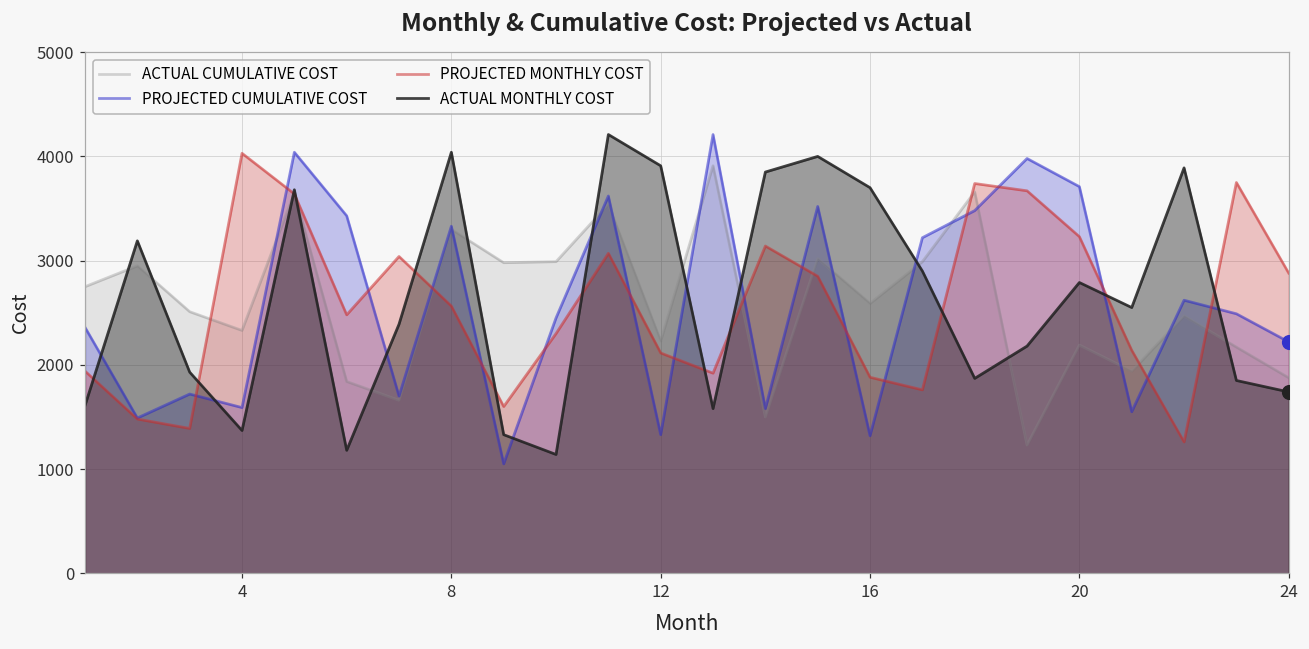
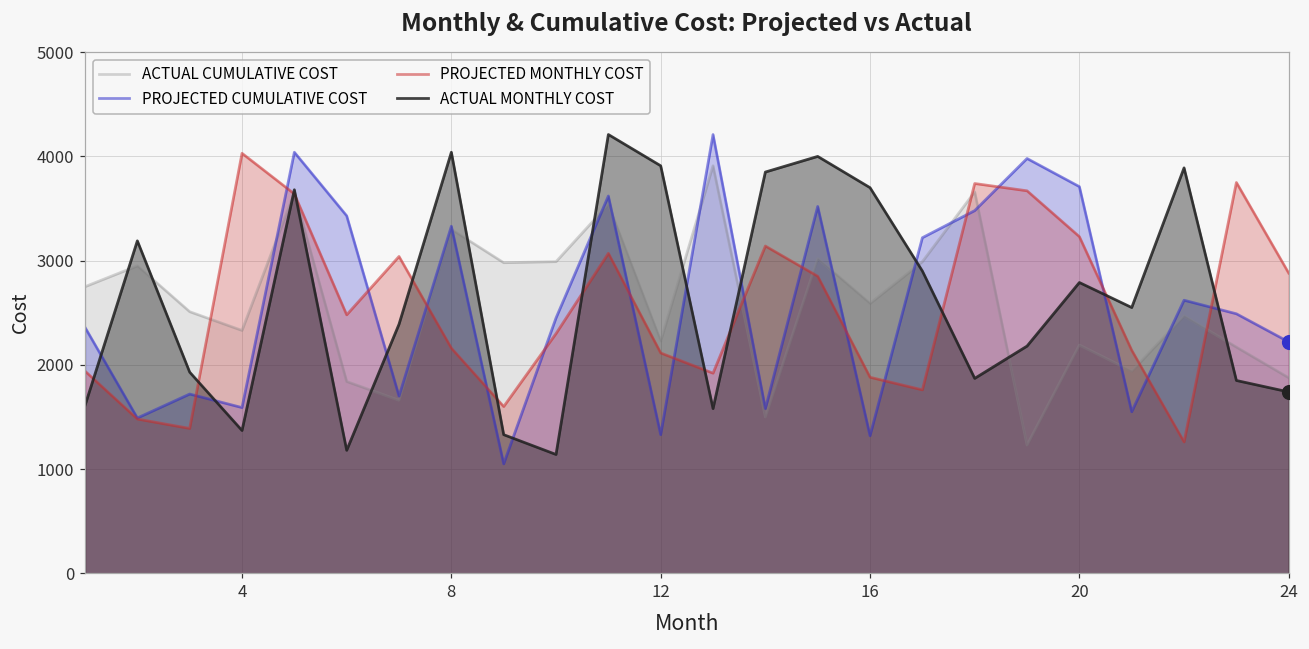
  {
    "ACTUAL CUMULATIVE COST": {
      "4": 2300,
      "8": 3300,
      "12": 2200,
      "16": 2600,
      "20": 2200,
      "24": 1900
    },
    "PROJECTED MONTHLY COST": {
      "4": 4000,
-     "8": 2600,
+     "8": 2200,
      "12": 2100,
      "16": 1900,
      "20": 3200,
      "24": 2900
    }
  }
